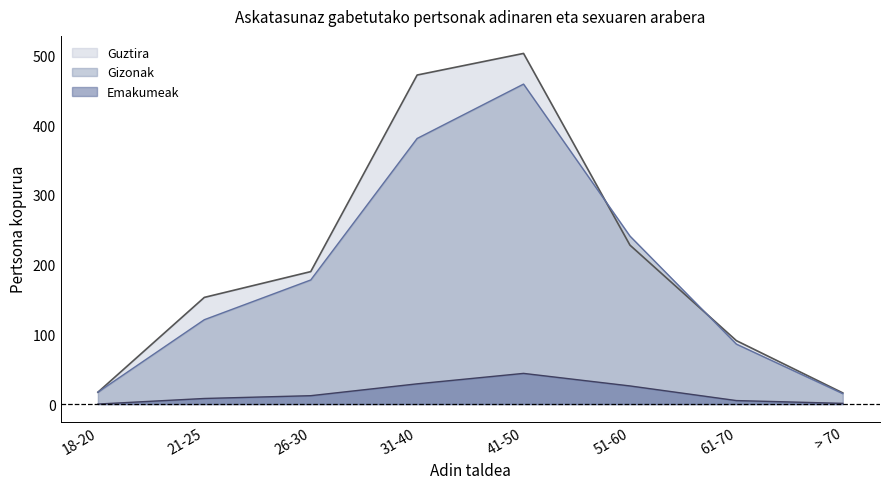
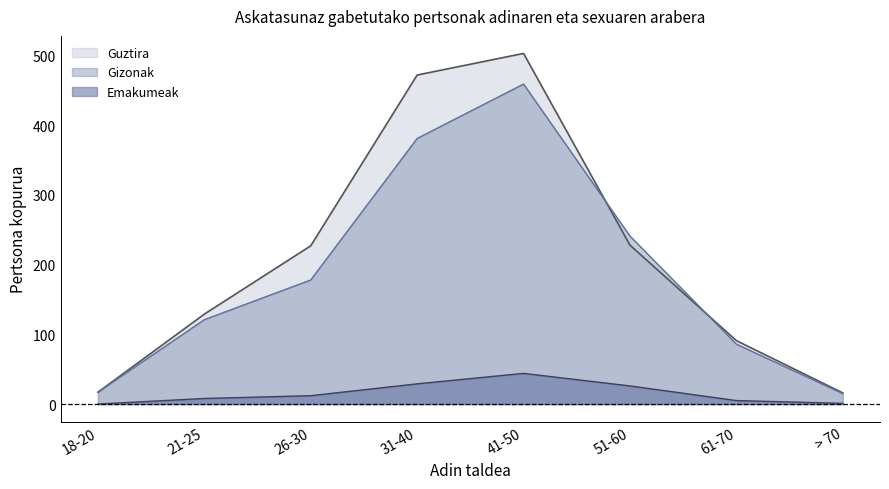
  {
    "Guztira": {
-     "21-25": 150,
-     "26-30": 190,
+     "21-25": 130,
+     "26-30": 230,
      "31-40": 470,
      "41-50": 500,
      "51-60": 230,
      "61-70": 90
    }
  }
